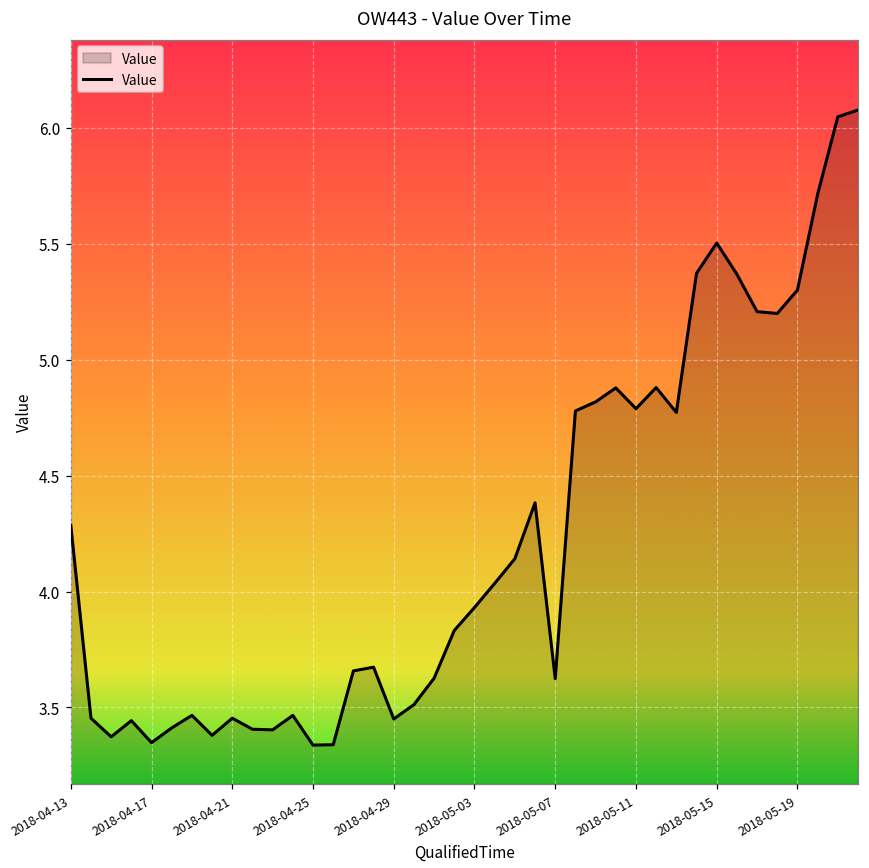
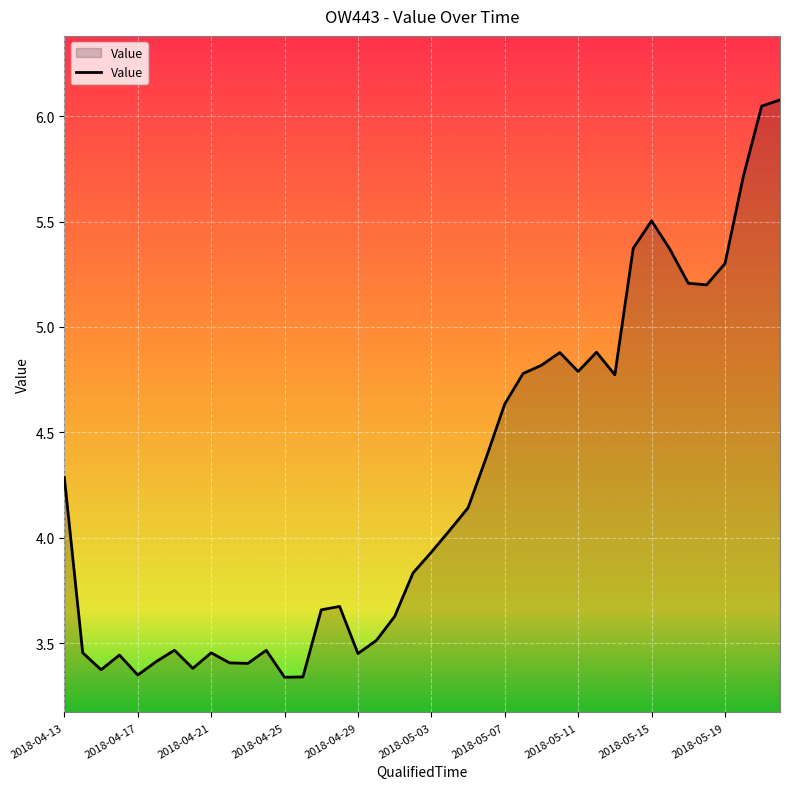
  {
    "2018-04-13": 4.29,
    "2018-04-17": 3.35,
    "2018-04-21": 3.45,
    "2018-04-25": 3.34,
    "2018-04-29": 3.45,
    "2018-05-03": 3.93,
-   "2018-05-07": 3.62,
+   "2018-05-07": 4.63,
    "2018-05-11": 4.79,
    "2018-05-15": 5.50,
    "2018-05-19": 5.30
  }
